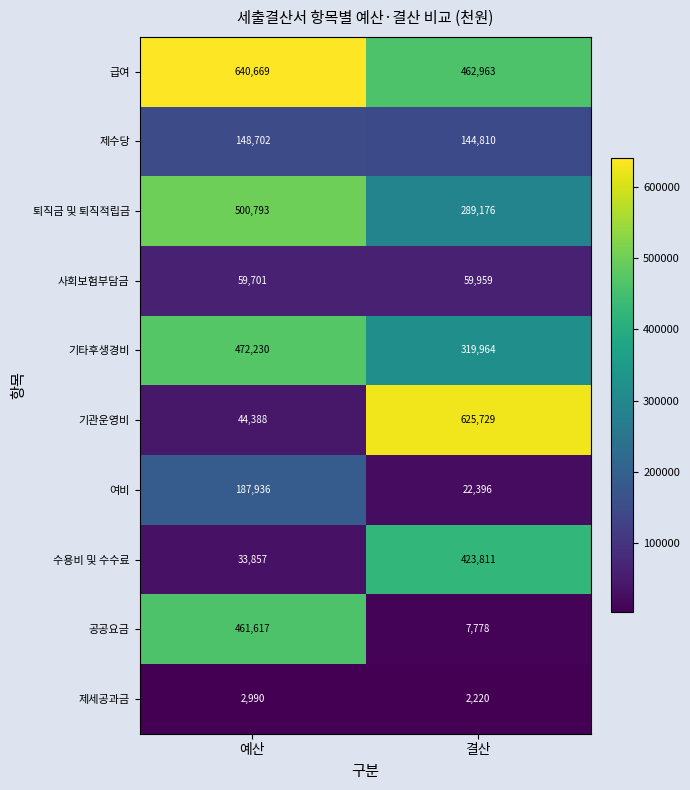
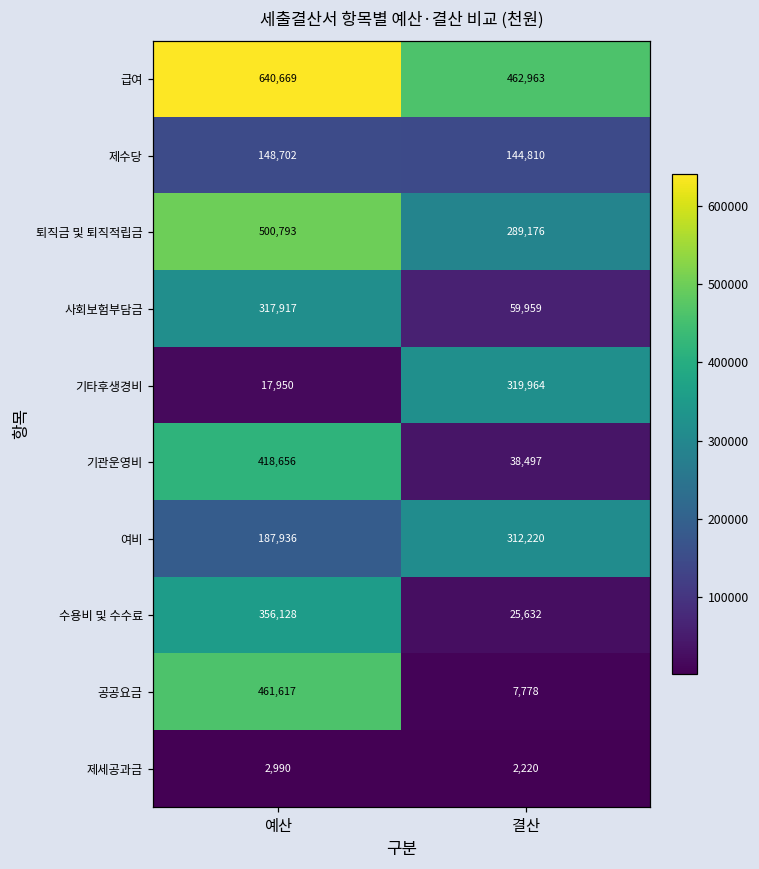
  {
    "급여": {
      "예산": "640,669",
      "결산": "462,963"
    },
    "제수당": {
      "예산": "148,702",
      "결산": "144,810"
    },
    "퇴직금 및 퇴직적립금": {
      "예산": "500,793",
      "결산": "289,176"
    },
    "사회보험부담금": {
-     "예산": "59,701",
+     "예산": "317,917",
      "결산": "59,959"
    },
    "기타후생경비": {
-     "예산": "472,230",
+     "예산": "17,950",
      "결산": "319,964"
    },
    "기관운영비": {
-     "예산": "44,388",
-     "결산": "625,729"
+     "예산": "418,656",
+     "결산": "38,497"
    },
    "여비": {
      "예산": "187,936",
-     "결산": "22,396"
+     "결산": "312,220"
    },
    "수용비 및 수수료": {
-     "예산": "33,857",
-     "결산": "423,811"
+     "예산": "356,128",
+     "결산": "25,632"
    },
    "공공요금": {
      "예산": "461,617",
      "결산": "7,778"
    },
    "제세공과금": {
      "예산": "2,990",
      "결산": "2,220"
    }
  }
